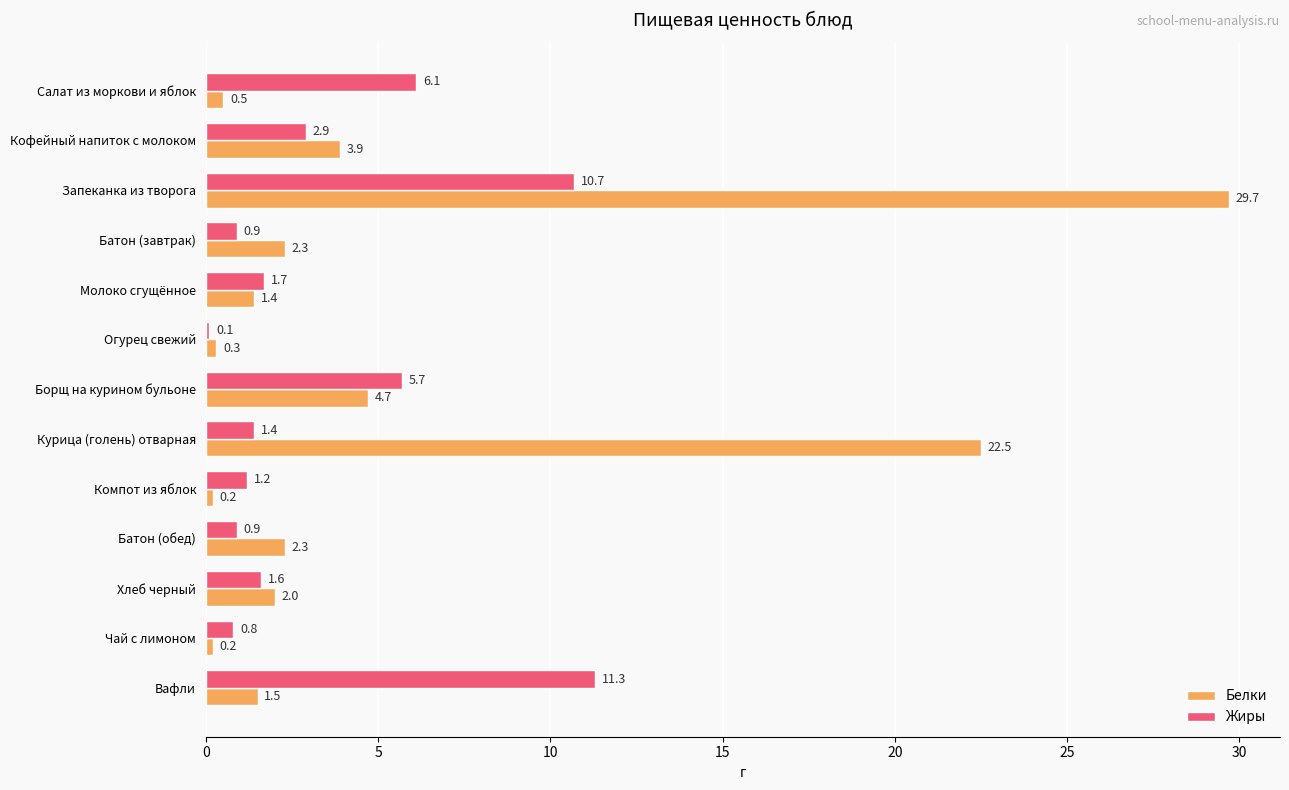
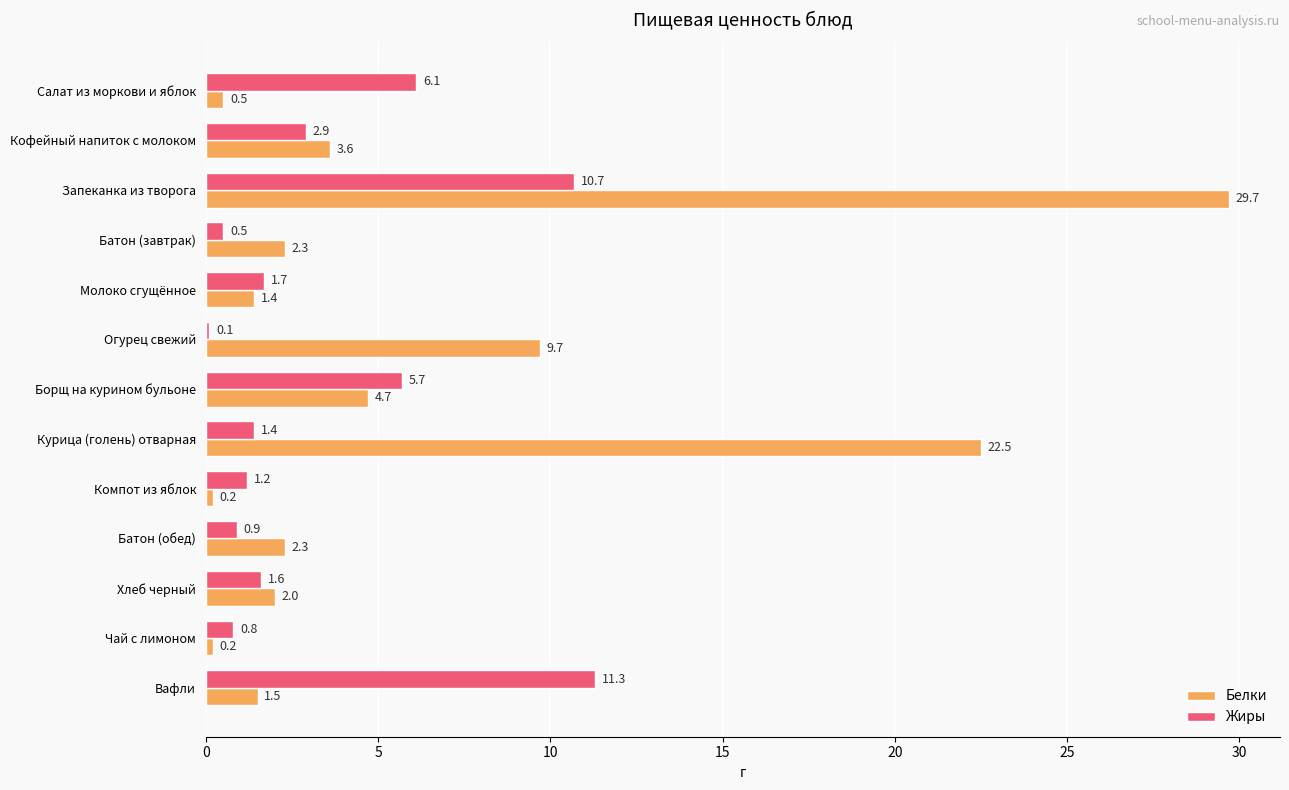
  {
    "Белки": {
      "Салат из моркови и яблок": 0.5,
-     "Кофейный напиток с молоком": 3.9,
+     "Кофейный напиток с молоком": 3.6,
      "Запеканка из творога": 29.7,
      "Батон (завтрак)": 2.3,
      "Молоко сгущённое": 1.4,
-     "Огурец свежий": 0.3,
+     "Огурец свежий": 9.7,
      "Борщ на курином бульоне": 4.7,
      "Курица (голень) отварная": 22.5,
      "Компот из яблок": 0.2,
      "Батон (обед)": 2.3,
      "Хлеб черный": 2.0,
      "Чай с лимоном": 0.2,
      "Вафли": 1.5
    },
    "Жиры": {
      "Салат из моркови и яблок": 6.1,
      "Кофейный напиток с молоком": 2.9,
      "Запеканка из творога": 10.7,
-     "Батон (завтрак)": 0.9,
+     "Батон (завтрак)": 0.5,
      "Молоко сгущённое": 1.7,
      "Огурец свежий": 0.1,
      "Борщ на курином бульоне": 5.7,
      "Курица (голень) отварная": 1.4,
      "Компот из яблок": 1.2,
      "Батон (обед)": 0.9,
      "Хлеб черный": 1.6,
      "Чай с лимоном": 0.8,
      "Вафли": 11.3
    }
  }
